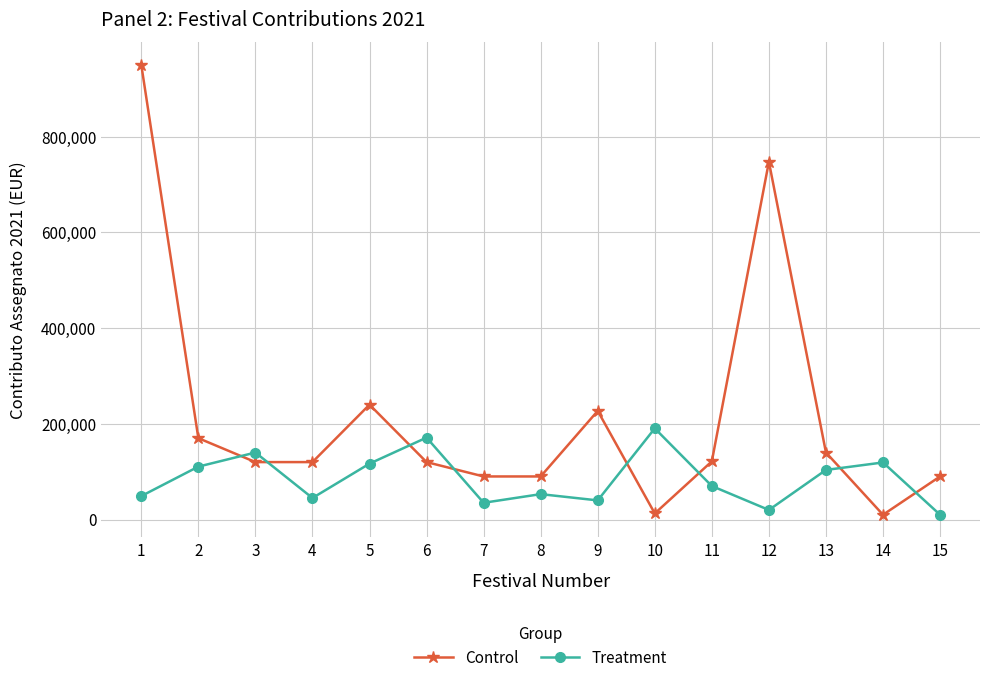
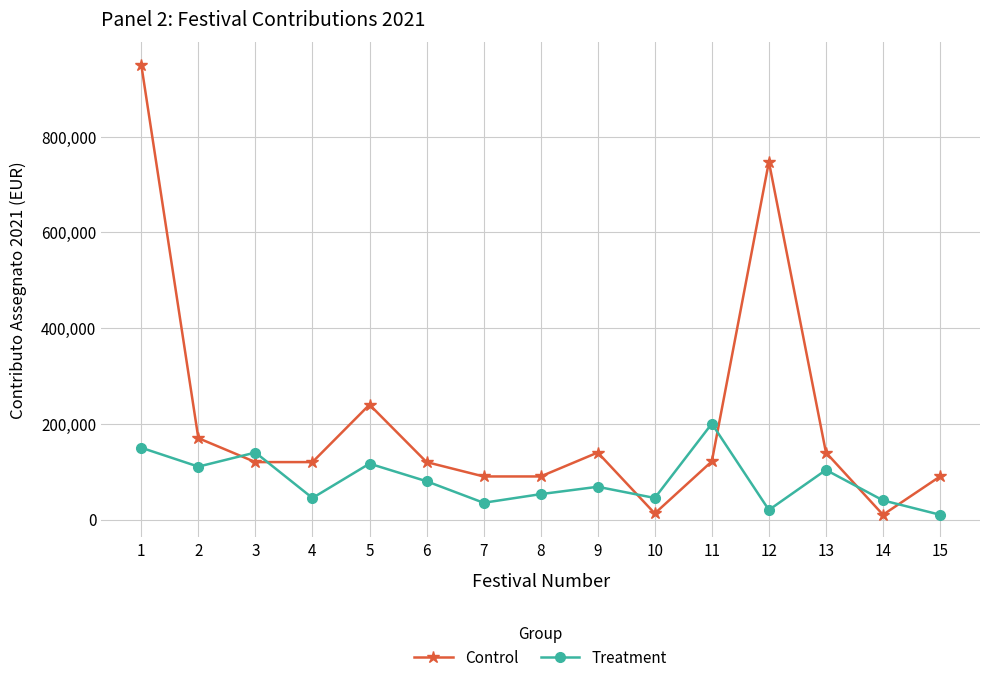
  {
    "Control": {
      "1": "950,000",
      "2": "170,000",
      "3": "120,000",
      "4": "120,000",
      "5": "240,000",
      "6": "120,000",
      "7": "90,000",
      "8": "90,000",
-     "9": "230,000",
+     "9": "140,000",
      "10": "10,000",
      "11": "120,000",
      "12": "750,000",
      "13": "140,000",
      "14": "10,000",
      "15": "90,000"
    },
    "Treatment": {
-     "1": "50,000",
+     "1": "150,000",
      "2": "110,000",
      "3": "140,000",
      "4": "50,000",
      "5": "120,000",
-     "6": "170,000",
+     "6": "80,000",
      "7": "40,000",
      "8": "50,000",
-     "9": "40,000",
-     "10": "190,000",
-     "11": "70,000",
+     "9": "70,000",
+     "10": "50,000",
+     "11": "200,000",
      "12": "20,000",
      "13": "100,000",
-     "14": "120,000",
+     "14": "40,000",
      "15": "10,000"
    }
  }
